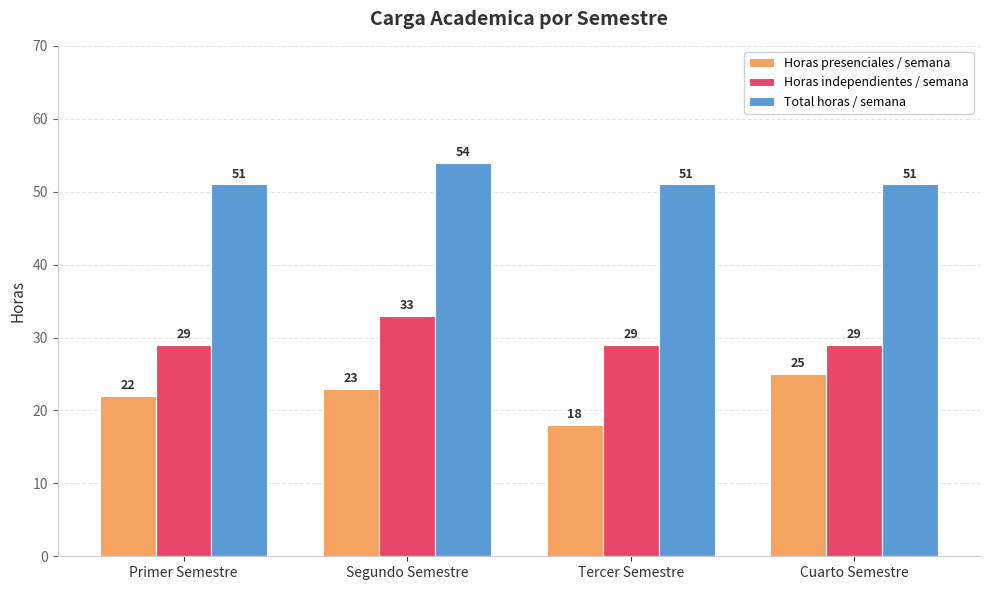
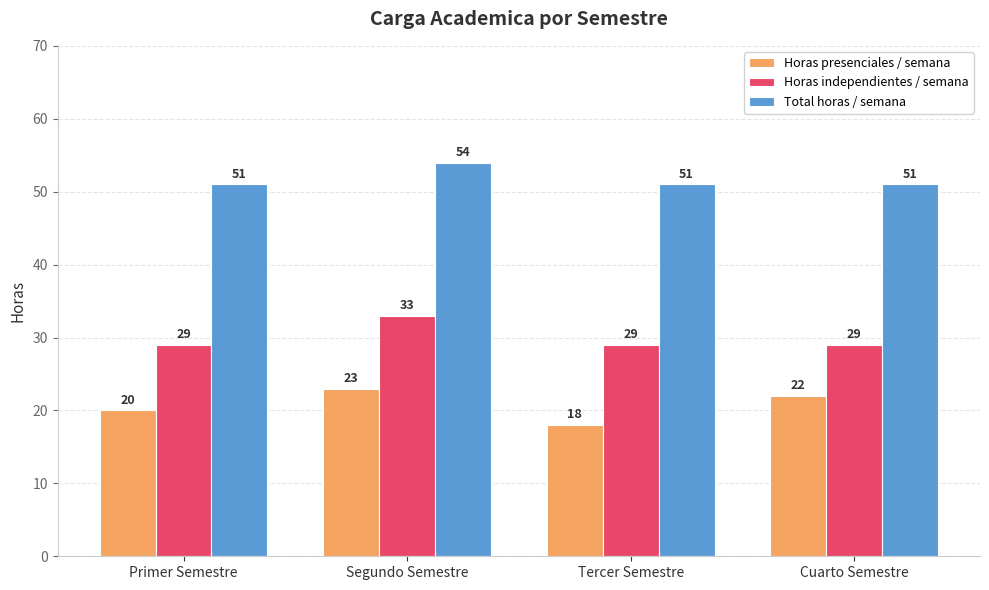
  {
    "Horas presenciales / semana": {
-     "Primer Semestre": 22,
+     "Primer Semestre": 20,
      "Segundo Semestre": 23,
      "Tercer Semestre": 18,
-     "Cuarto Semestre": 25
+     "Cuarto Semestre": 22
    },
    "Horas independientes / semana": {
      "Primer Semestre": 29,
      "Segundo Semestre": 33,
      "Tercer Semestre": 29,
      "Cuarto Semestre": 29
    },
    "Total horas / semana": {
      "Primer Semestre": 51,
      "Segundo Semestre": 54,
      "Tercer Semestre": 51,
      "Cuarto Semestre": 51
    }
  }
